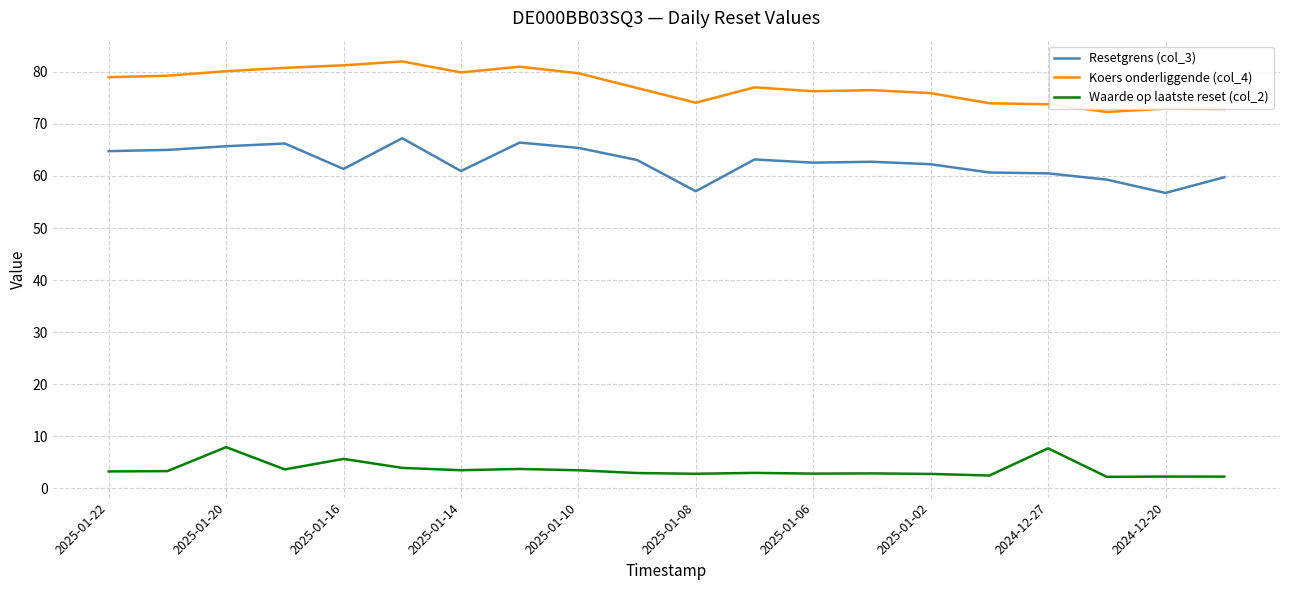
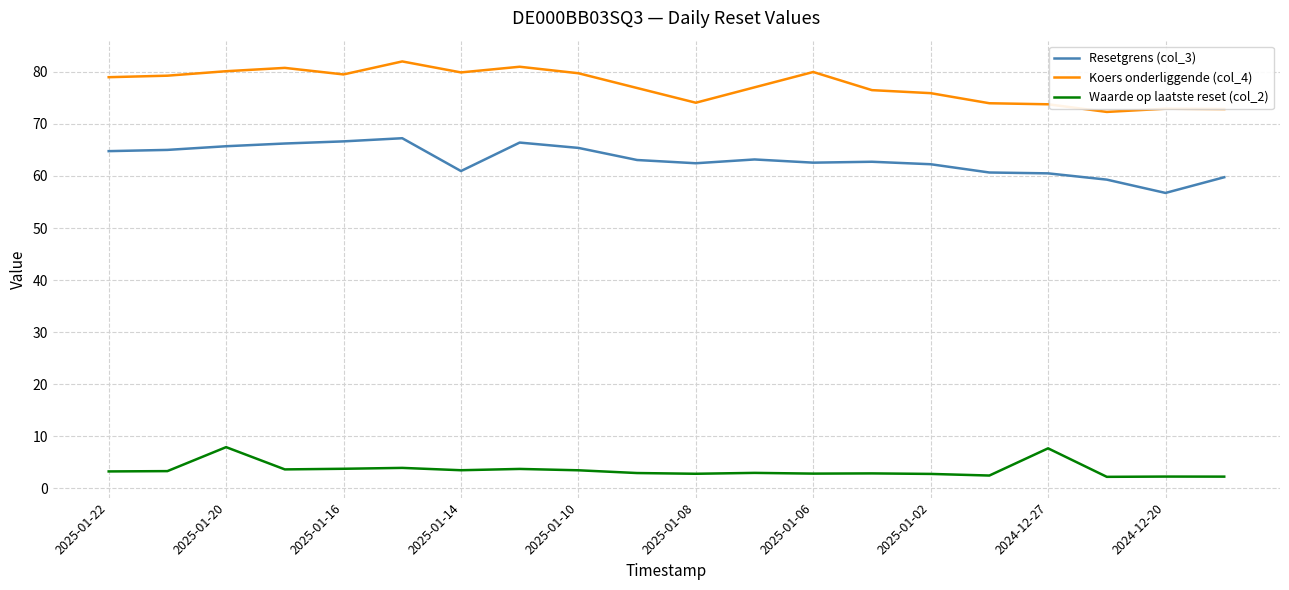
  {
    "Resetgrens (col_3)": {
      "2025-01-22": 65,
      "2025-01-20": 66,
-     "2025-01-16": 61,
+     "2025-01-16": 67,
      "2025-01-14": 61,
      "2025-01-10": 65,
-     "2025-01-08": 57,
+     "2025-01-08": 62,
      "2025-01-06": 63,
      "2025-01-02": 62,
      "2024-12-27": 61,
      "2024-12-20": 57
    },
    "Koers onderliggende (col_4)": {
      "2025-01-22": 79,
      "2025-01-20": 80,
-     "2025-01-16": 81,
+     "2025-01-16": 80,
      "2025-01-14": 80,
      "2025-01-10": 80,
      "2025-01-08": 74,
-     "2025-01-06": 76,
+     "2025-01-06": 80,
      "2025-01-02": 76,
      "2024-12-27": 74
    },
    "Waarde op laatste reset (col_2)": {
      "2025-01-22": 3,
      "2025-01-20": 8,
-     "2025-01-16": 6,
+     "2025-01-16": 4,
      "2025-01-14": 3,
      "2025-01-10": 3,
      "2025-01-08": 3,
      "2025-01-06": 3,
      "2025-01-02": 3,
      "2024-12-27": 8,
      "2024-12-20": 2
    }
  }
